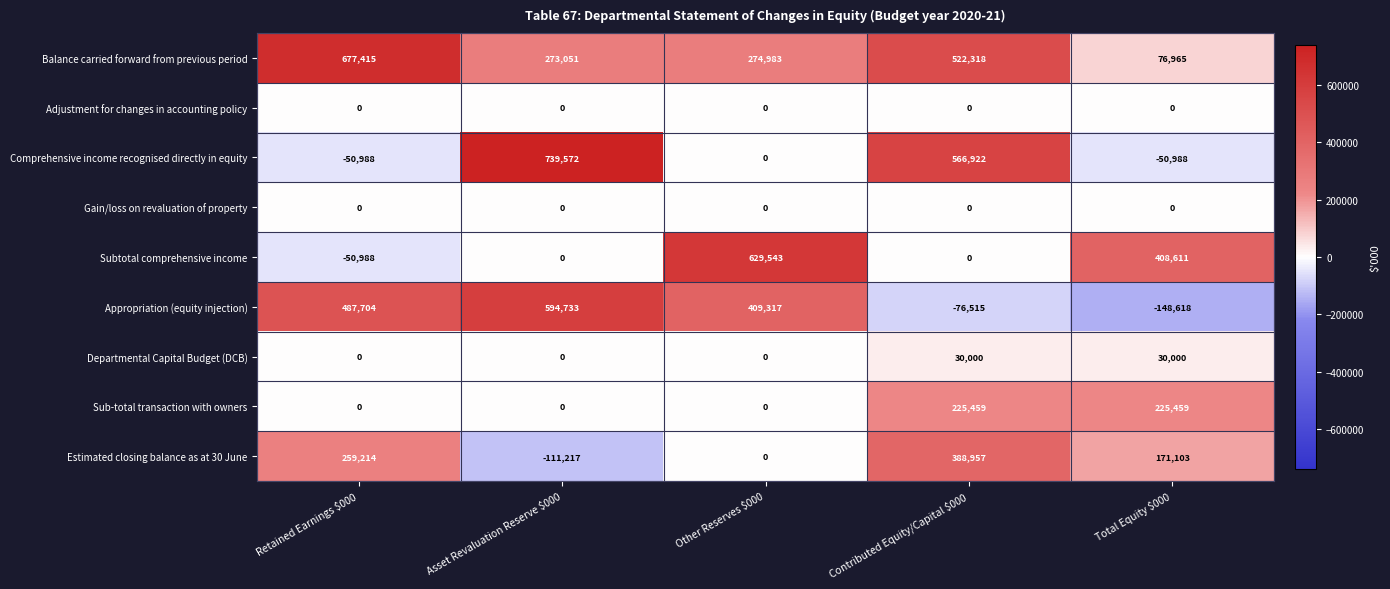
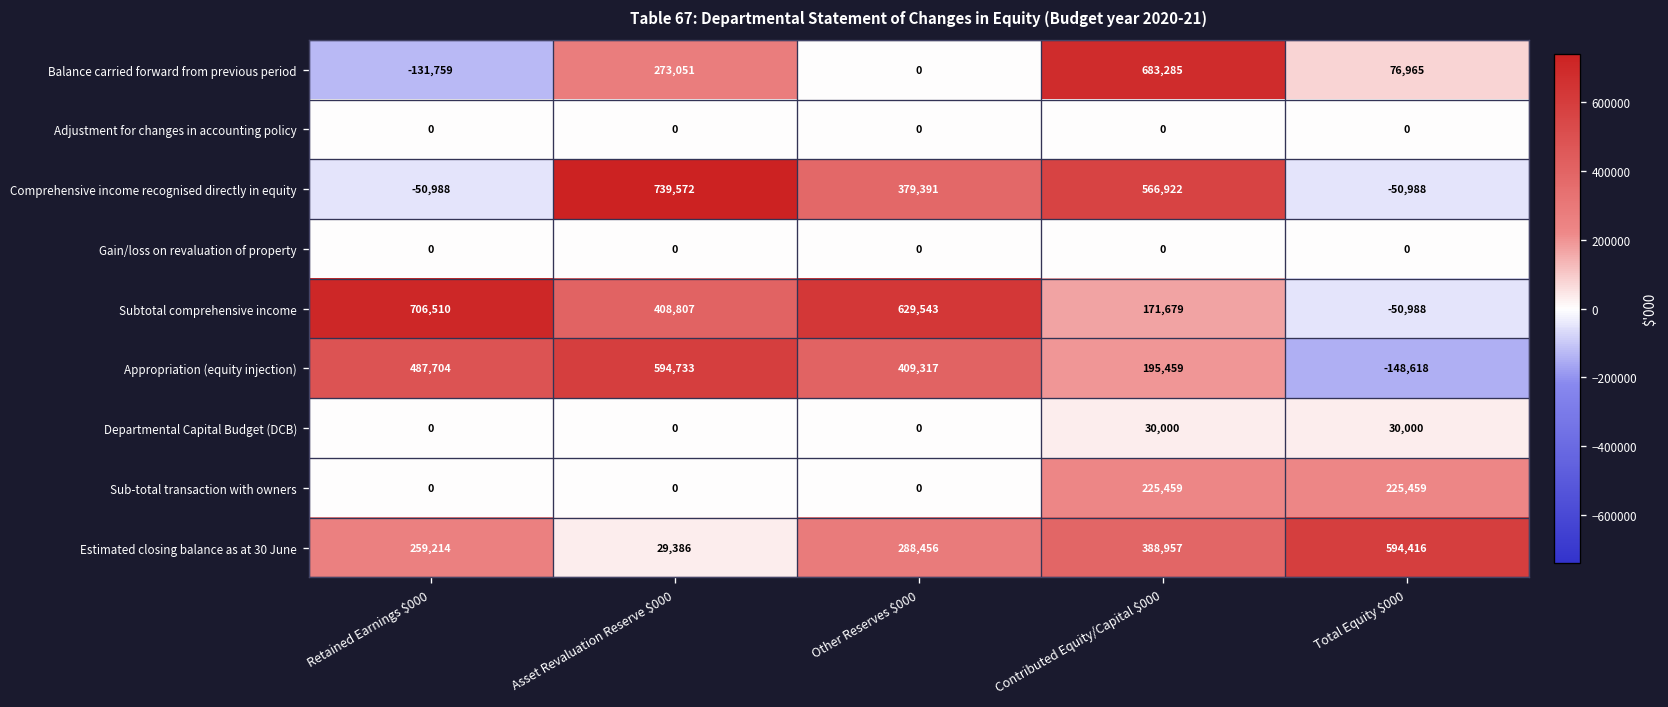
  {
    "Balance carried forward from previous period": {
-     "Retained Earnings $000": "677,415",
+     "Retained Earnings $000": "-131,759",
      "Asset Revaluation Reserve $000": "273,051",
-     "Other Reserves $000": "274,983",
-     "Contributed Equity/Capital $000": "522,318",
+     "Other Reserves $000": "0",
+     "Contributed Equity/Capital $000": "683,285",
      "Total Equity $000": "76,965"
    },
    "Adjustment for changes in accounting policy": {
      "Retained Earnings $000": "0",
      "Asset Revaluation Reserve $000": "0",
      "Other Reserves $000": "0",
      "Contributed Equity/Capital $000": "0",
      "Total Equity $000": "0"
    },
    "Comprehensive income recognised directly in equity": {
      "Retained Earnings $000": "-50,988",
      "Asset Revaluation Reserve $000": "739,572",
-     "Other Reserves $000": "0",
+     "Other Reserves $000": "379,391",
      "Contributed Equity/Capital $000": "566,922",
      "Total Equity $000": "-50,988"
    },
    "Gain/loss on revaluation of property": {
      "Retained Earnings $000": "0",
      "Asset Revaluation Reserve $000": "0",
      "Other Reserves $000": "0",
      "Contributed Equity/Capital $000": "0",
      "Total Equity $000": "0"
    },
    "Subtotal comprehensive income": {
-     "Retained Earnings $000": "-50,988",
-     "Asset Revaluation Reserve $000": "0",
+     "Retained Earnings $000": "706,510",
+     "Asset Revaluation Reserve $000": "408,807",
      "Other Reserves $000": "629,543",
-     "Contributed Equity/Capital $000": "0",
-     "Total Equity $000": "408,611"
+     "Contributed Equity/Capital $000": "171,679",
+     "Total Equity $000": "-50,988"
    },
    "Appropriation (equity injection)": {
      "Retained Earnings $000": "487,704",
      "Asset Revaluation Reserve $000": "594,733",
      "Other Reserves $000": "409,317",
-     "Contributed Equity/Capital $000": "-76,515",
+     "Contributed Equity/Capital $000": "195,459",
      "Total Equity $000": "-148,618"
    },
    "Departmental Capital Budget (DCB)": {
      "Retained Earnings $000": "0",
      "Asset Revaluation Reserve $000": "0",
      "Other Reserves $000": "0",
      "Contributed Equity/Capital $000": "30,000",
      "Total Equity $000": "30,000"
    },
    "Sub-total transaction with owners": {
      "Retained Earnings $000": "0",
      "Asset Revaluation Reserve $000": "0",
      "Other Reserves $000": "0",
      "Contributed Equity/Capital $000": "225,459",
      "Total Equity $000": "225,459"
    },
    "Estimated closing balance as at 30 June": {
      "Retained Earnings $000": "259,214",
-     "Asset Revaluation Reserve $000": "-111,217",
-     "Other Reserves $000": "0",
+     "Asset Revaluation Reserve $000": "29,386",
+     "Other Reserves $000": "288,456",
      "Contributed Equity/Capital $000": "388,957",
-     "Total Equity $000": "171,103"
+     "Total Equity $000": "594,416"
    }
  }
